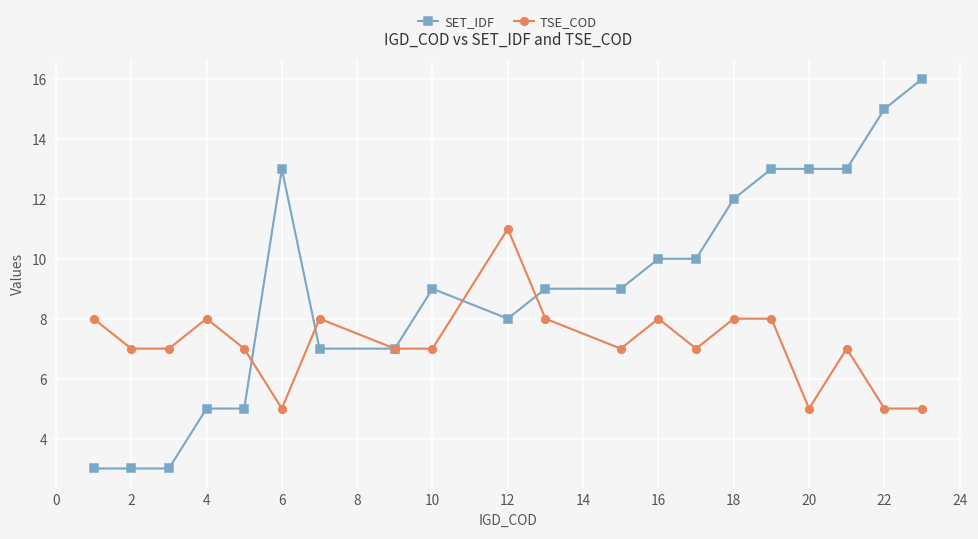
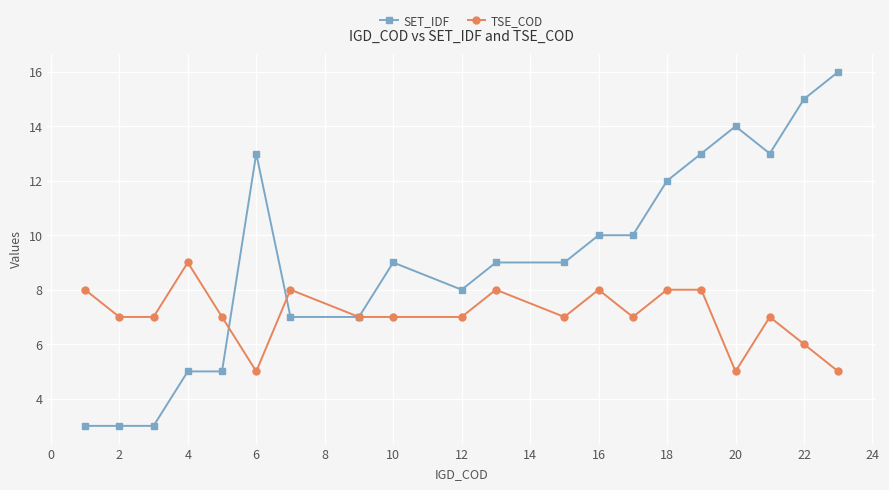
  {
    "SET_IDF": {
      "2": 3,
      "4": 5,
      "6": 13,
      "10": 9,
      "12": 8,
      "16": 10,
      "18": 12,
-     "20": 13,
+     "20": 14,
      "22": 15
    },
    "TSE_COD": {
      "2": 7,
-     "4": 8,
+     "4": 9,
      "6": 5,
      "10": 7,
-     "12": 11,
+     "12": 7,
      "16": 8,
      "18": 8,
      "20": 5,
-     "22": 5
+     "22": 6
    }
  }
